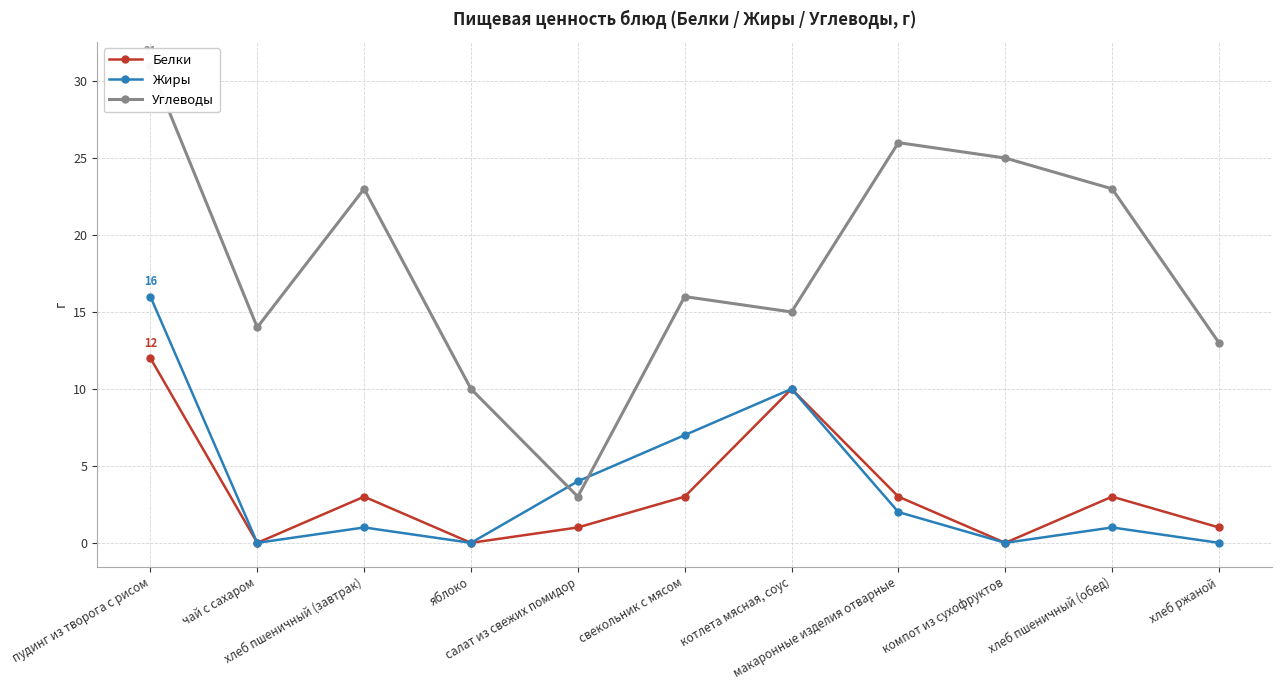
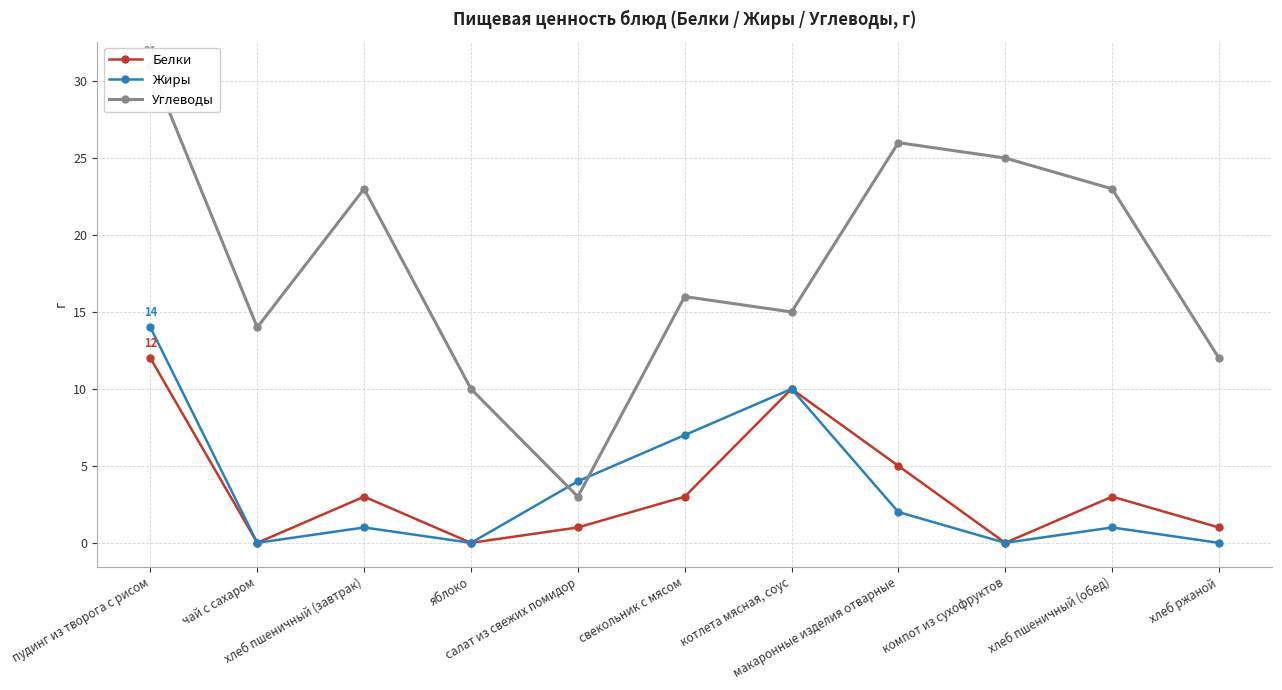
  {
    "Белки": {
      "хлеб пшеничный (завтрак)": 3,
      "салат из свежих помидор": 1,
      "свекольник с мясом": 3,
-     "макаронные изделия отварные": 3,
+     "макаронные изделия отварные": 5,
      "хлеб пшеничный (обед)": 3,
      "хлеб ржаной": 1
    },
    "Жиры": {
-     "пудинг из творога с рисом": 16
+     "пудинг из творога с рисом": 14
    },
    "Углеводы": {
      "чай с сахаром": 14,
      "хлеб пшеничный (завтрак)": 23,
      "яблоко": 10,
      "салат из свежих помидор": 3,
      "свекольник с мясом": 16,
      "котлета мясная, соус": 15,
      "макаронные изделия отварные": 26,
      "компот из сухофруктов": 25,
      "хлеб пшеничный (обед)": 23,
-     "хлеб ржаной": 13
+     "хлеб ржаной": 12
    }
  }
